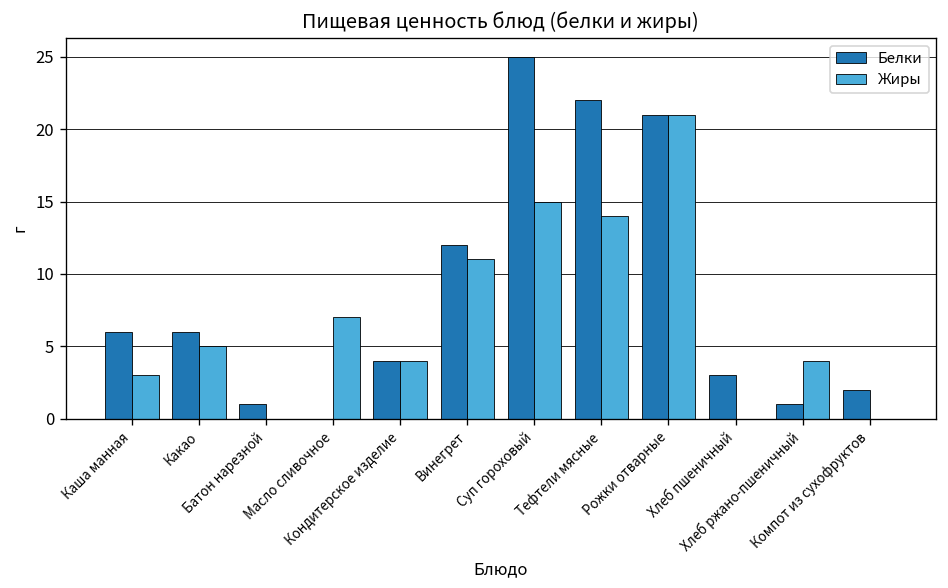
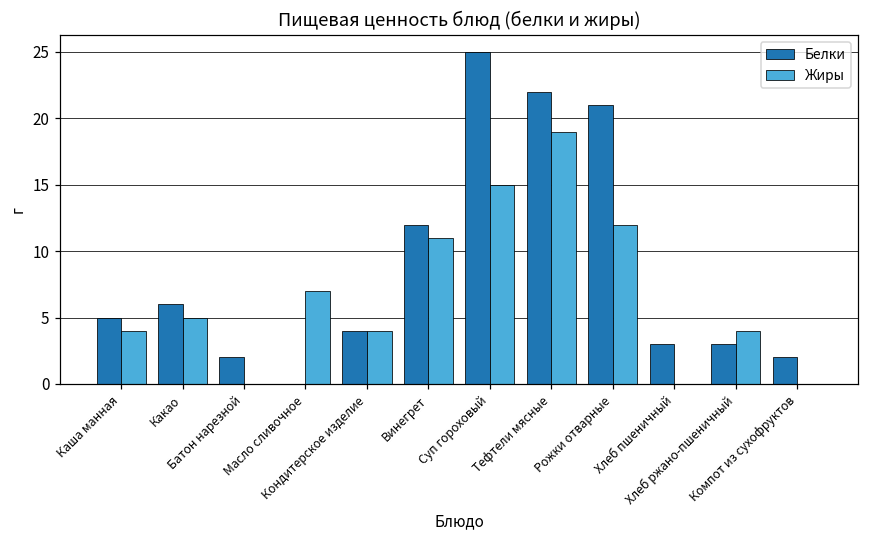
  {
    "Белки": {
-     "Каша манная": 6,
+     "Каша манная": 5,
      "Какао": 6,
-     "Батон нарезной": 1,
+     "Батон нарезной": 2,
      "Масло сливочное": 0,
      "Кондитерское изделие": 4,
      "Винегрет": 12,
      "Суп гороховый": 25,
      "Тефтели мясные": 22,
      "Рожки отварные": 21,
      "Хлеб пшеничный": 3,
-     "Хлеб ржано-пшеничный": 1,
+     "Хлеб ржано-пшеничный": 3,
      "Компот из сухофруктов": 2
    },
    "Жиры": {
-     "Каша манная": 3,
+     "Каша манная": 4,
      "Какао": 5,
      "Батон нарезной": 0,
      "Масло сливочное": 7,
      "Кондитерское изделие": 4,
      "Винегрет": 11,
      "Суп гороховый": 15,
-     "Тефтели мясные": 14,
-     "Рожки отварные": 21,
+     "Тефтели мясные": 19,
+     "Рожки отварные": 12,
      "Хлеб пшеничный": 0,
      "Хлеб ржано-пшеничный": 4,
      "Компот из сухофруктов": 0
    }
  }
